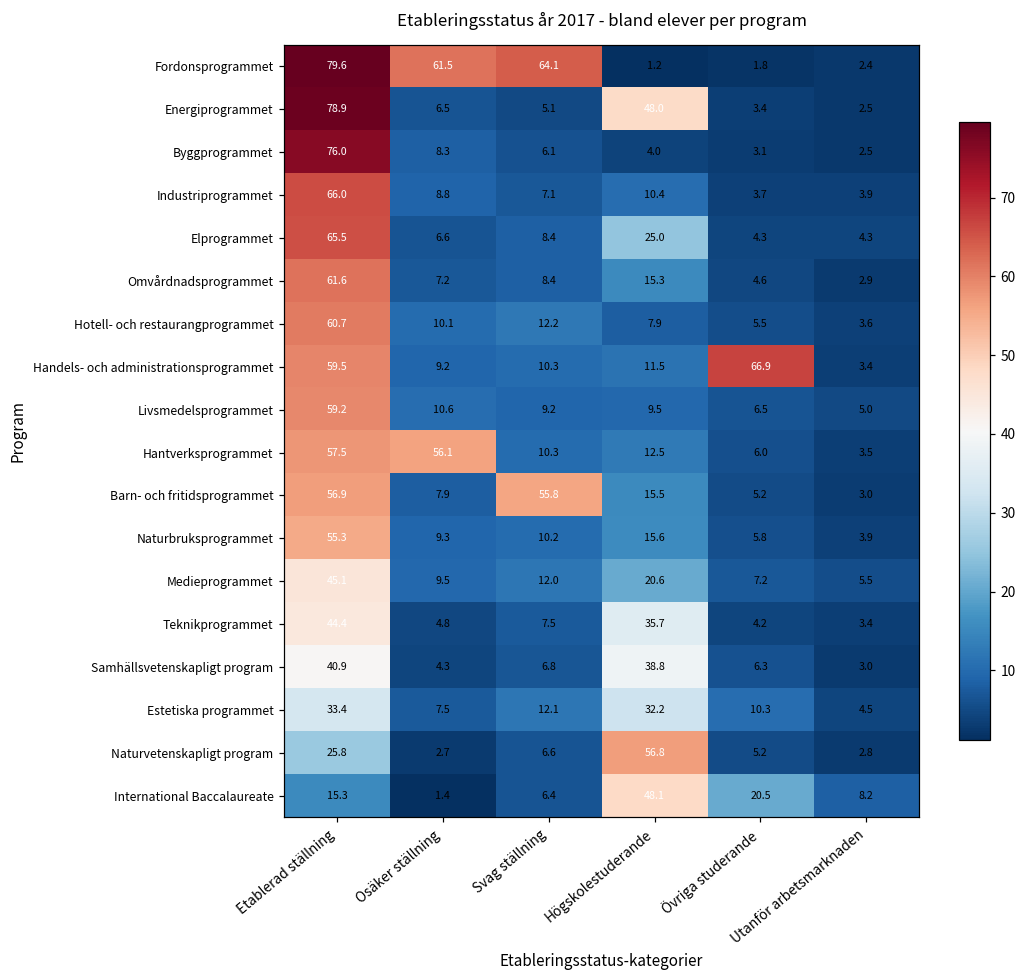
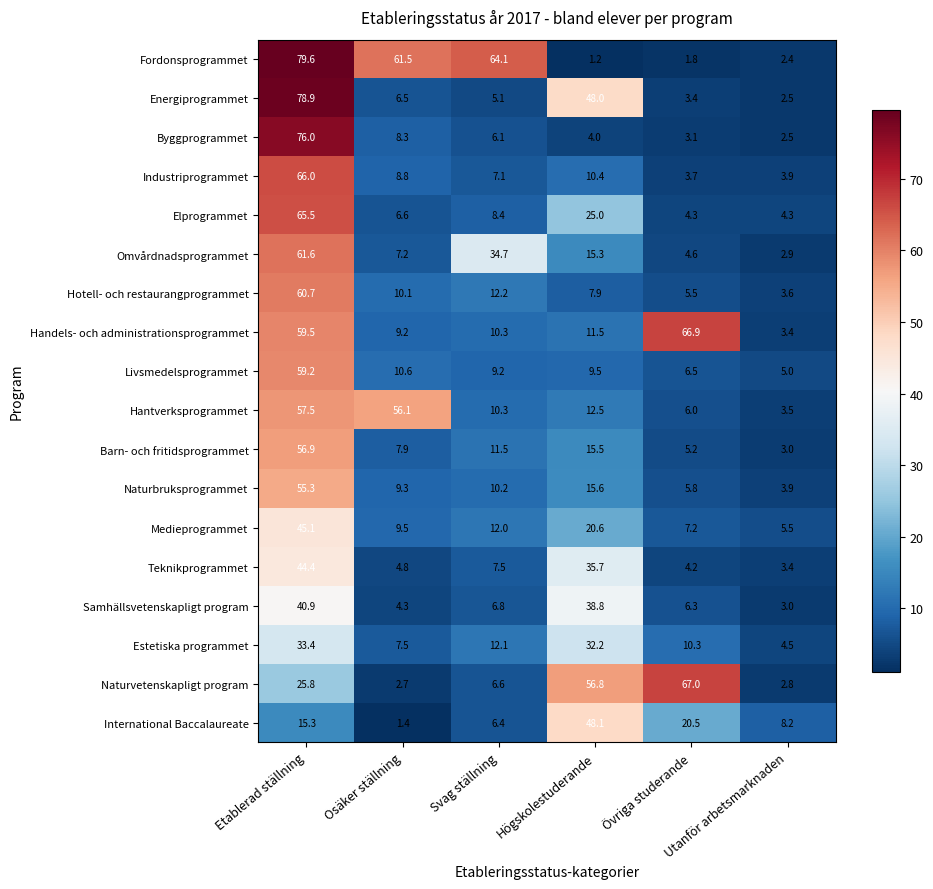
  {
    "Fordonsprogrammet": {
      "Etablerad ställning": 79.6,
      "Osäker ställning": 61.5,
      "Svag ställning": 64.1,
      "Högskolestuderande": 1.2,
      "Övriga studerande": 1.8,
      "Utanför arbetsmarknaden": 2.4
    },
    "Energiprogrammet": {
      "Etablerad ställning": 78.9,
      "Osäker ställning": 6.5,
      "Svag ställning": 5.1,
      "Högskolestuderande": 48.0,
      "Övriga studerande": 3.4,
      "Utanför arbetsmarknaden": 2.5
    },
    "Byggprogrammet": {
      "Etablerad ställning": 76.0,
      "Osäker ställning": 8.3,
      "Svag ställning": 6.1,
      "Högskolestuderande": 4.0,
      "Övriga studerande": 3.1,
      "Utanför arbetsmarknaden": 2.5
    },
    "Industriprogrammet": {
      "Etablerad ställning": 66.0,
      "Osäker ställning": 8.8,
      "Svag ställning": 7.1,
      "Högskolestuderande": 10.4,
      "Övriga studerande": 3.7,
      "Utanför arbetsmarknaden": 3.9
    },
    "Elprogrammet": {
      "Etablerad ställning": 65.5,
      "Osäker ställning": 6.6,
      "Svag ställning": 8.4,
      "Högskolestuderande": 25.0,
      "Övriga studerande": 4.3,
      "Utanför arbetsmarknaden": 4.3
    },
    "Omvårdnadsprogrammet": {
      "Etablerad ställning": 61.6,
      "Osäker ställning": 7.2,
-     "Svag ställning": 8.4,
+     "Svag ställning": 34.7,
      "Högskolestuderande": 15.3,
      "Övriga studerande": 4.6,
      "Utanför arbetsmarknaden": 2.9
    },
    "Hotell- och restaurangprogrammet": {
      "Etablerad ställning": 60.7,
      "Osäker ställning": 10.1,
      "Svag ställning": 12.2,
      "Högskolestuderande": 7.9,
      "Övriga studerande": 5.5,
      "Utanför arbetsmarknaden": 3.6
    },
    "Handels- och administrationsprogrammet": {
      "Etablerad ställning": 59.5,
      "Osäker ställning": 9.2,
      "Svag ställning": 10.3,
      "Högskolestuderande": 11.5,
      "Övriga studerande": 66.9,
      "Utanför arbetsmarknaden": 3.4
    },
    "Livsmedelsprogrammet": {
      "Etablerad ställning": 59.2,
      "Osäker ställning": 10.6,
      "Svag ställning": 9.2,
      "Högskolestuderande": 9.5,
      "Övriga studerande": 6.5,
      "Utanför arbetsmarknaden": 5.0
    },
    "Hantverksprogrammet": {
      "Etablerad ställning": 57.5,
      "Osäker ställning": 56.1,
      "Svag ställning": 10.3,
      "Högskolestuderande": 12.5,
      "Övriga studerande": 6.0,
      "Utanför arbetsmarknaden": 3.5
    },
    "Barn- och fritidsprogrammet": {
      "Etablerad ställning": 56.9,
      "Osäker ställning": 7.9,
-     "Svag ställning": 55.8,
+     "Svag ställning": 11.5,
      "Högskolestuderande": 15.5,
      "Övriga studerande": 5.2,
      "Utanför arbetsmarknaden": 3.0
    },
    "Naturbruksprogrammet": {
      "Etablerad ställning": 55.3,
      "Osäker ställning": 9.3,
      "Svag ställning": 10.2,
      "Högskolestuderande": 15.6,
      "Övriga studerande": 5.8,
      "Utanför arbetsmarknaden": 3.9
    },
    "Medieprogrammet": {
      "Osäker ställning": 9.5,
      "Svag ställning": 12.0,
      "Högskolestuderande": 20.6,
      "Övriga studerande": 7.2,
      "Utanför arbetsmarknaden": 5.5
    },
    "Teknikprogrammet": {
      "Osäker ställning": 4.8,
      "Svag ställning": 7.5,
      "Högskolestuderande": 35.7,
      "Övriga studerande": 4.2,
      "Utanför arbetsmarknaden": 3.4
    },
    "Samhällsvetenskapligt program": {
      "Etablerad ställning": 40.9,
      "Osäker ställning": 4.3,
      "Svag ställning": 6.8,
      "Högskolestuderande": 38.8,
      "Övriga studerande": 6.3,
      "Utanför arbetsmarknaden": 3.0
    },
    "Estetiska programmet": {
      "Etablerad ställning": 33.4,
      "Osäker ställning": 7.5,
      "Svag ställning": 12.1,
      "Högskolestuderande": 32.2,
      "Övriga studerande": 10.3,
      "Utanför arbetsmarknaden": 4.5
    },
    "Naturvetenskapligt program": {
      "Etablerad ställning": 25.8,
      "Osäker ställning": 2.7,
      "Svag ställning": 6.6,
      "Högskolestuderande": 56.8,
-     "Övriga studerande": 5.2,
+     "Övriga studerande": 67.0,
      "Utanför arbetsmarknaden": 2.8
    },
    "International Baccalaureate": {
      "Etablerad ställning": 15.3,
      "Osäker ställning": 1.4,
      "Svag ställning": 6.4,
      "Högskolestuderande": 48.1,
      "Övriga studerande": 20.5,
      "Utanför arbetsmarknaden": 8.2
    }
  }
